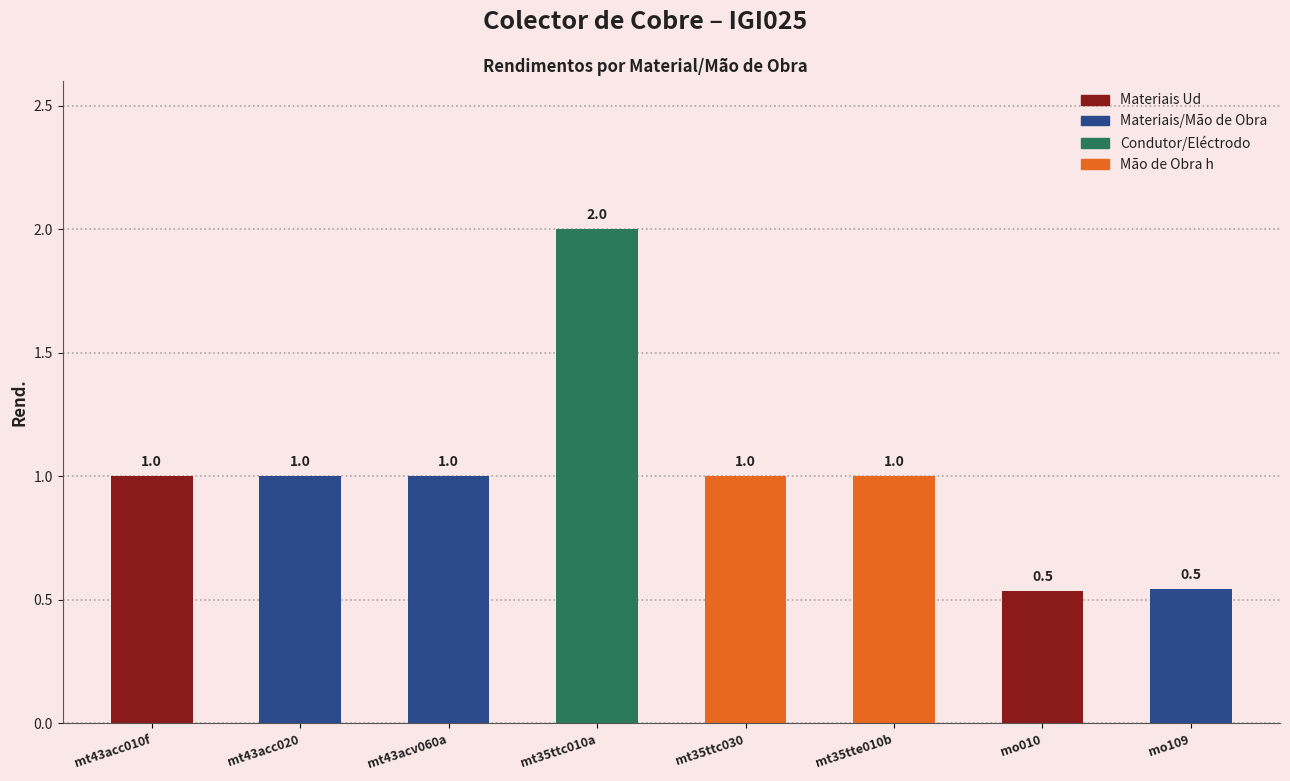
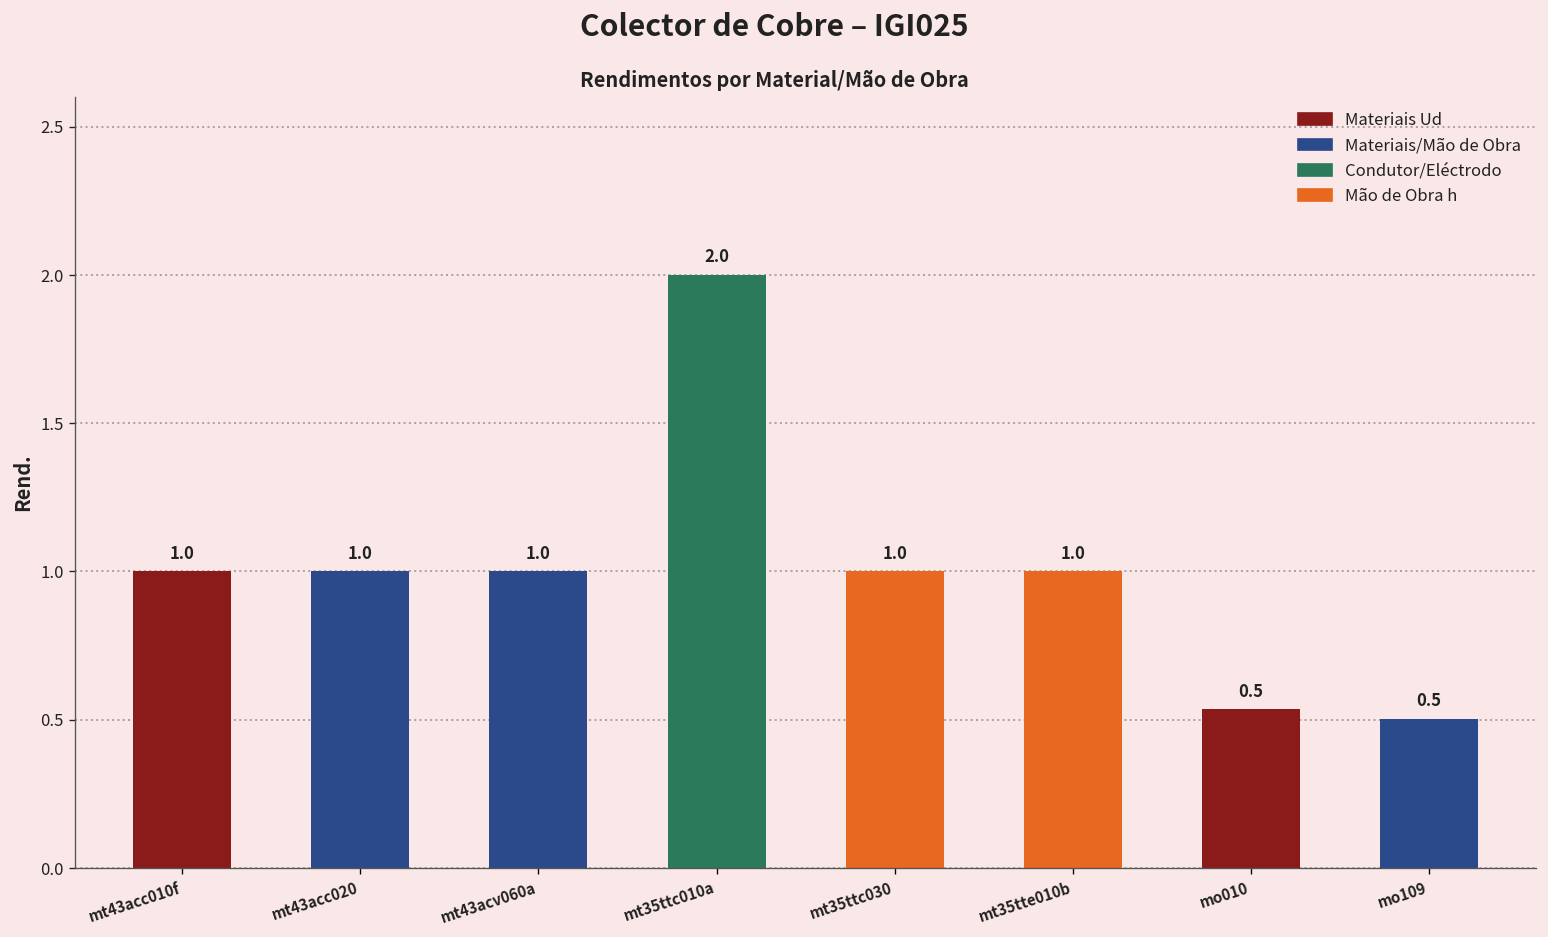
  {
-   "mo109": 0.54
+   "mo109": 0.50
  }
